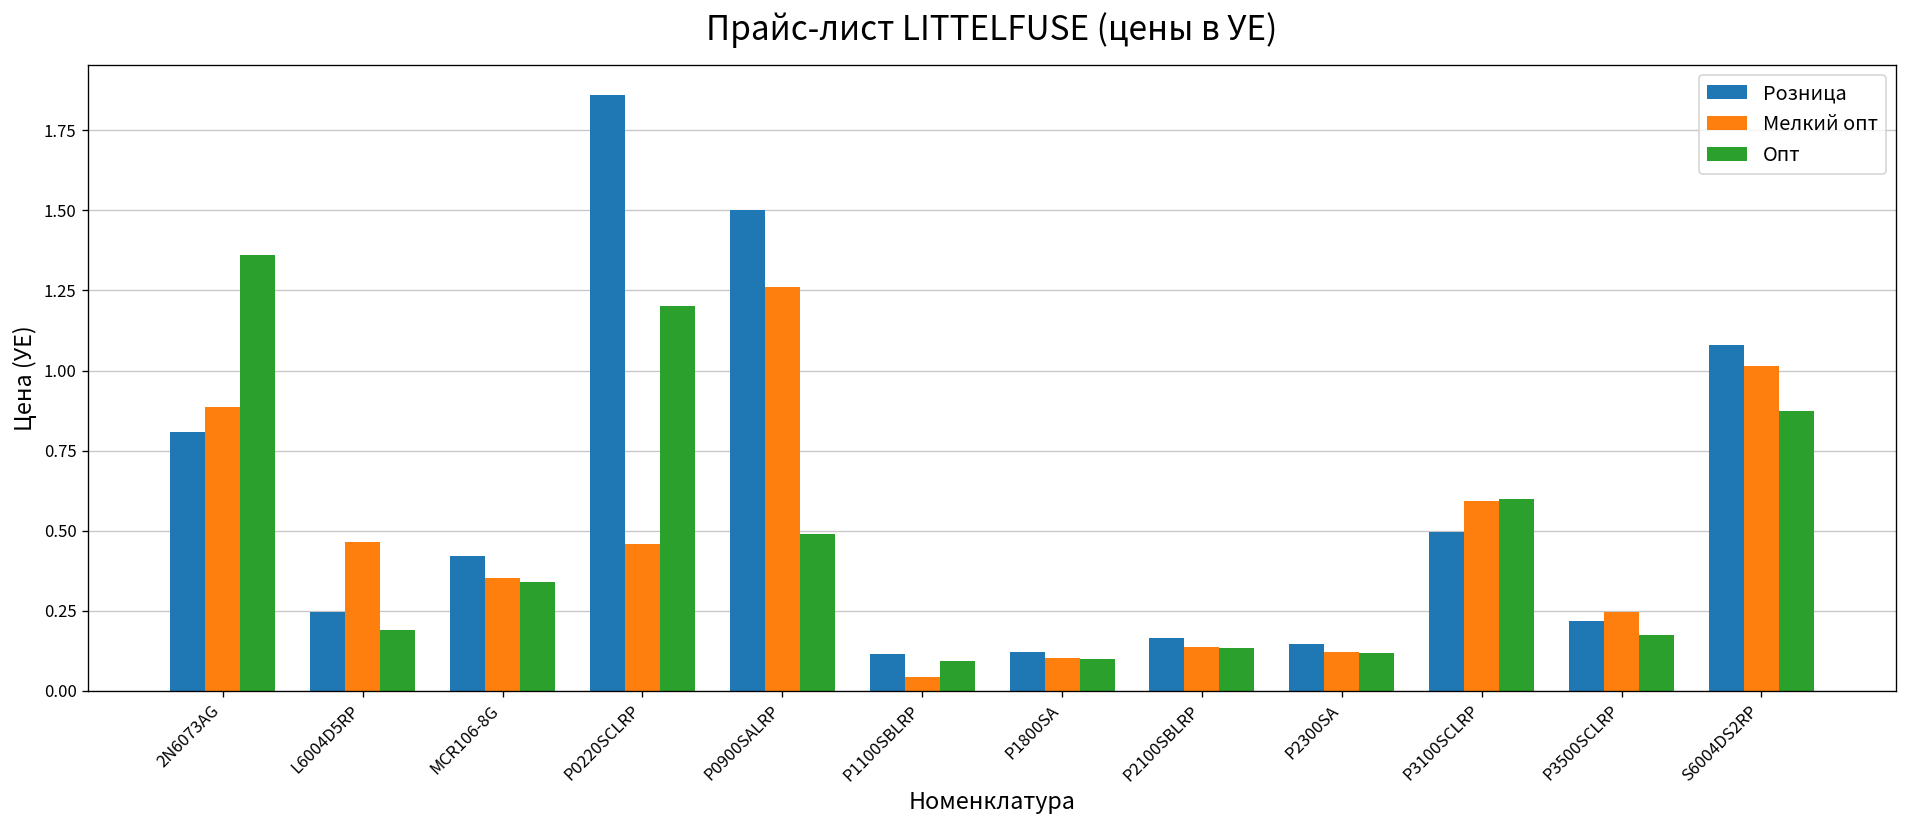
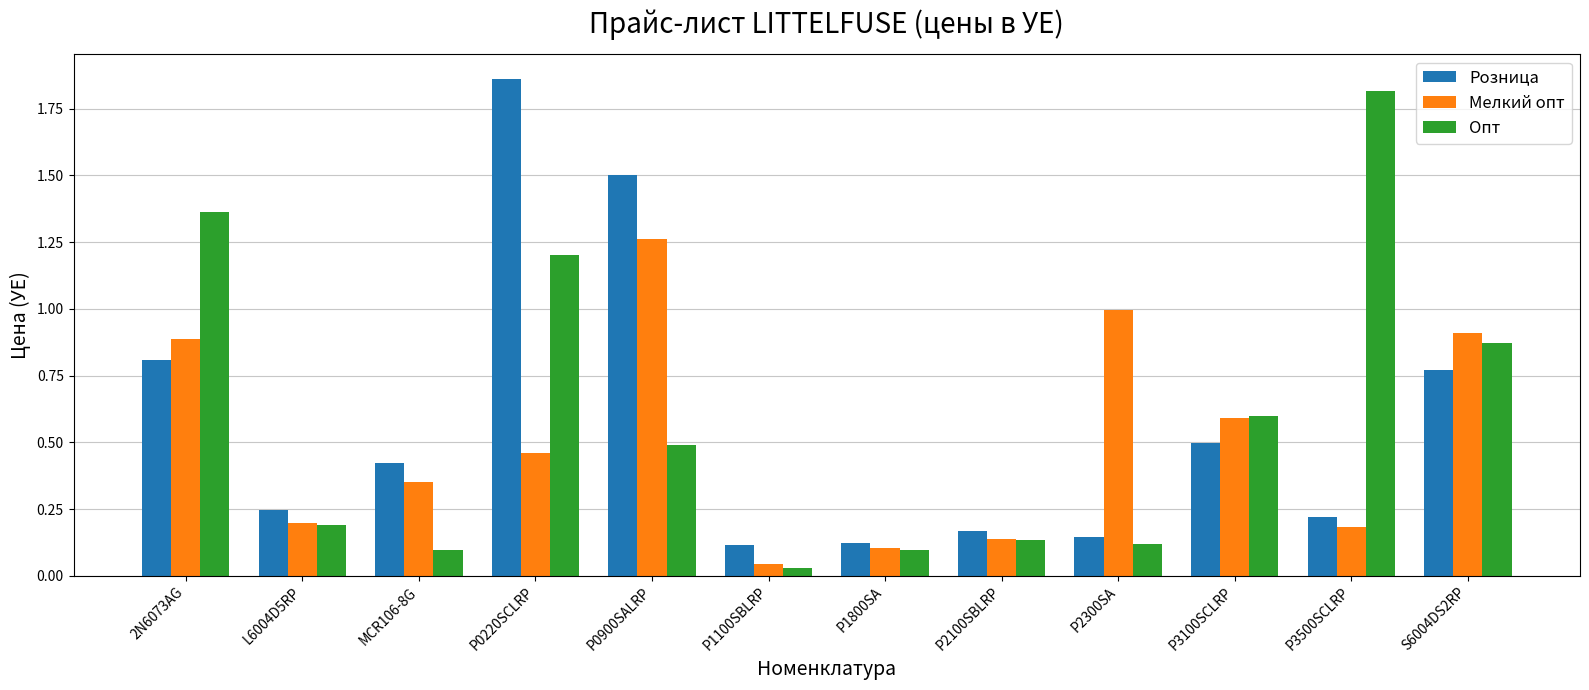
  {
    "Розница": {
      "2N6073AG": 0.81,
      "L6004D5RP": 0.25,
      "MCR106-8G": 0.42,
      "P0220SCLRP": 1.86,
      "P0900SALRP": 1.50,
      "P1100SBLRP": 0.12,
      "P1800SA": 0.12,
      "P2100SBLRP": 0.17,
      "P2300SA": 0.15,
      "P3100SCLRP": 0.50,
      "P3500SCLRP": 0.22,
-     "S6004DS2RP": 1.08
+     "S6004DS2RP": 0.77
    },
    "Мелкий опт": {
      "2N6073AG": 0.89,
-     "L6004D5RP": 0.46,
+     "L6004D5RP": 0.20,
      "MCR106-8G": 0.35,
      "P0220SCLRP": 0.46,
      "P0900SALRP": 1.26,
      "P1100SBLRP": 0.04,
      "P1800SA": 0.10,
      "P2100SBLRP": 0.14,
-     "P2300SA": 0.12,
+     "P2300SA": 0.99,
      "P3100SCLRP": 0.59,
-     "P3500SCLRP": 0.25,
-     "S6004DS2RP": 1.01
+     "P3500SCLRP": 0.18,
+     "S6004DS2RP": 0.91
    },
    "Опт": {
      "2N6073AG": 1.36,
      "L6004D5RP": 0.19,
-     "MCR106-8G": 0.34,
+     "MCR106-8G": 0.10,
      "P0220SCLRP": 1.20,
      "P0900SALRP": 0.49,
-     "P1100SBLRP": 0.09,
+     "P1100SBLRP": 0.03,
      "P1800SA": 0.10,
      "P2100SBLRP": 0.13,
      "P2300SA": 0.12,
      "P3100SCLRP": 0.60,
-     "P3500SCLRP": 0.18,
+     "P3500SCLRP": 1.82,
      "S6004DS2RP": 0.87
    }
  }
